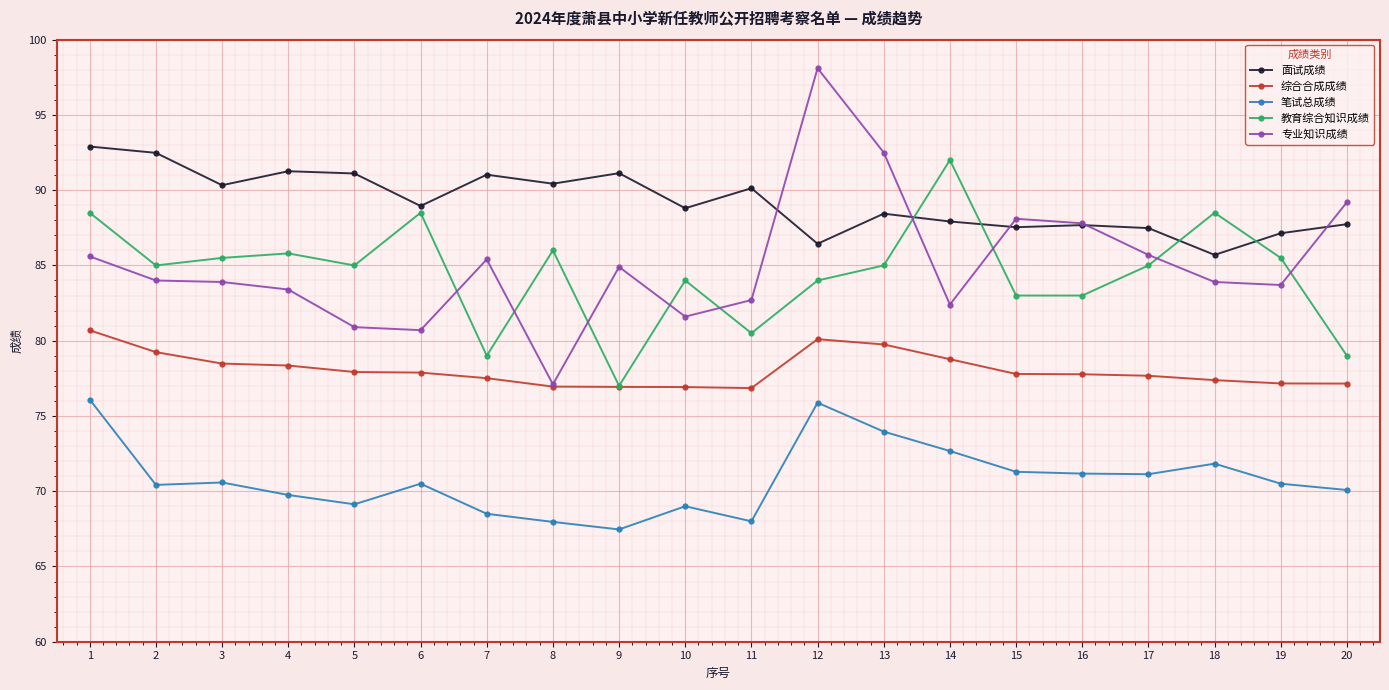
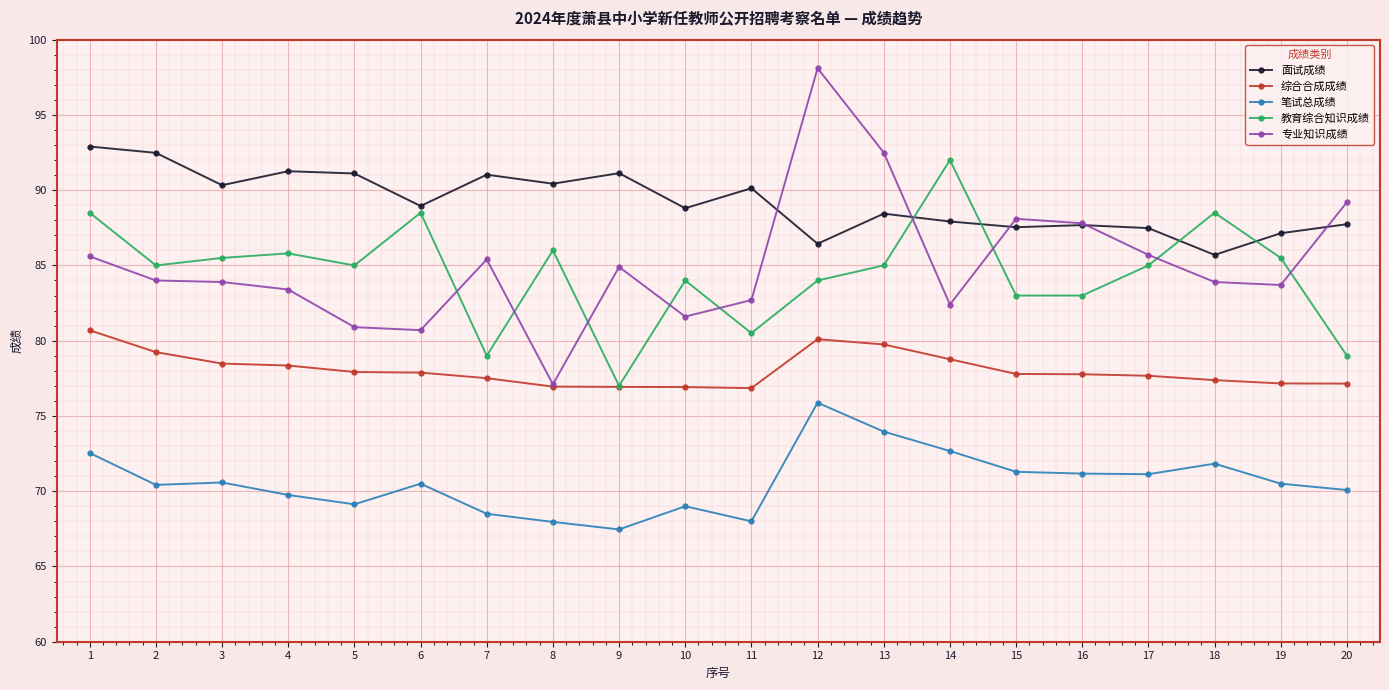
  {
    "面试成绩": {
      "1": 92.9,
      "2": 92.5,
      "3": 90.3,
      "4": 91.3,
      "5": 91.1,
      "6": 89.0,
      "7": 91.0,
      "8": 90.4,
      "9": 91.1,
      "10": 88.8,
      "11": 90.1,
      "12": 86.4,
      "13": 88.4,
      "14": 87.9,
      "15": 87.5,
      "17": 87.5,
      "18": 85.7,
      "19": 87.1,
      "20": 87.7
    },
    "综合合成成绩": {
      "1": 80.7,
      "2": 79.2,
      "3": 78.5,
      "4": 78.4,
      "5": 77.9,
      "6": 77.9,
      "7": 77.5,
      "10": 76.9,
      "11": 76.9,
      "12": 80.1,
      "13": 79.8,
      "14": 78.8,
      "15": 77.8,
      "16": 77.8,
      "17": 77.7,
      "18": 77.4,
      "19": 77.2,
      "20": 77.2
    },
    "笔试总成绩": {
-     "1": 76.1,
+     "1": 72.5,
      "2": 70.4,
      "3": 70.6,
      "4": 69.8,
      "5": 69.1,
      "6": 70.5,
      "7": 68.5,
      "8": 68.0,
      "9": 67.5,
      "10": 69.0,
      "11": 68.0,
      "12": 75.9,
      "13": 74.0,
      "14": 72.7,
      "15": 71.3,
      "16": 71.2,
      "17": 71.1,
      "18": 71.8,
      "19": 70.5,
      "20": 70.1
    },
    "教育综合知识成绩": {
      "1": 88.5,
      "2": 85.0,
      "3": 85.5,
      "4": 85.8,
      "5": 85.0,
      "6": 88.5,
      "7": 79.0,
      "8": 86.0,
      "10": 84.0,
      "11": 80.5,
      "12": 84.0,
      "13": 85.0,
      "14": 92.0,
      "15": 83.0,
      "16": 83.0,
      "17": 85.0,
      "18": 88.5,
      "19": 85.5,
      "20": 79.0
    },
    "专业知识成绩": {
      "1": 85.6,
      "2": 84.0,
      "3": 83.9,
      "4": 83.4,
      "5": 80.9,
      "6": 80.7,
      "7": 85.4,
      "9": 84.9,
      "10": 81.6,
      "11": 82.7,
      "12": 98.1,
      "13": 92.5,
      "14": 82.4,
      "15": 88.1,
      "17": 85.7,
      "18": 83.9,
      "19": 83.7,
      "20": 89.2
    }
  }
